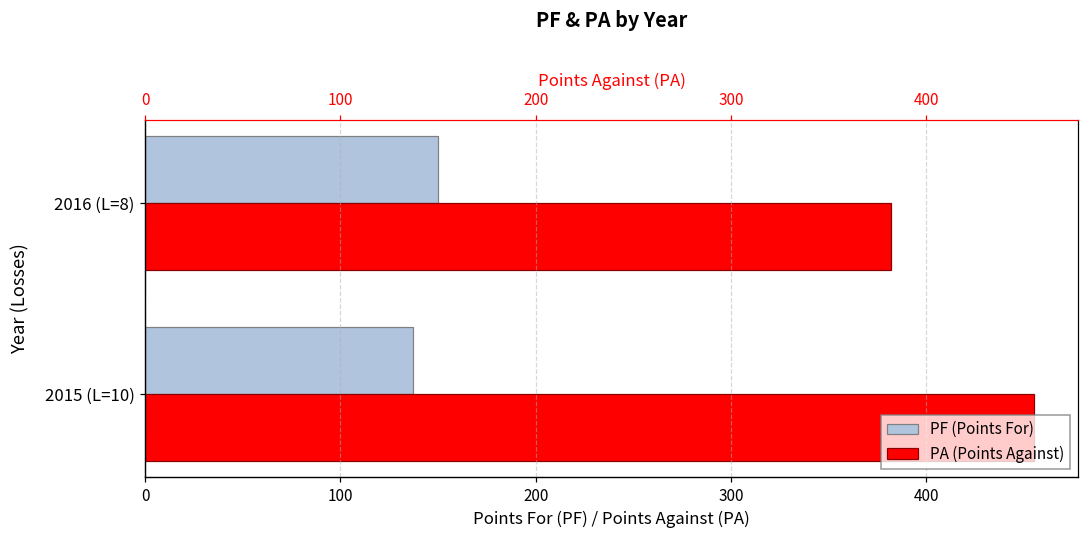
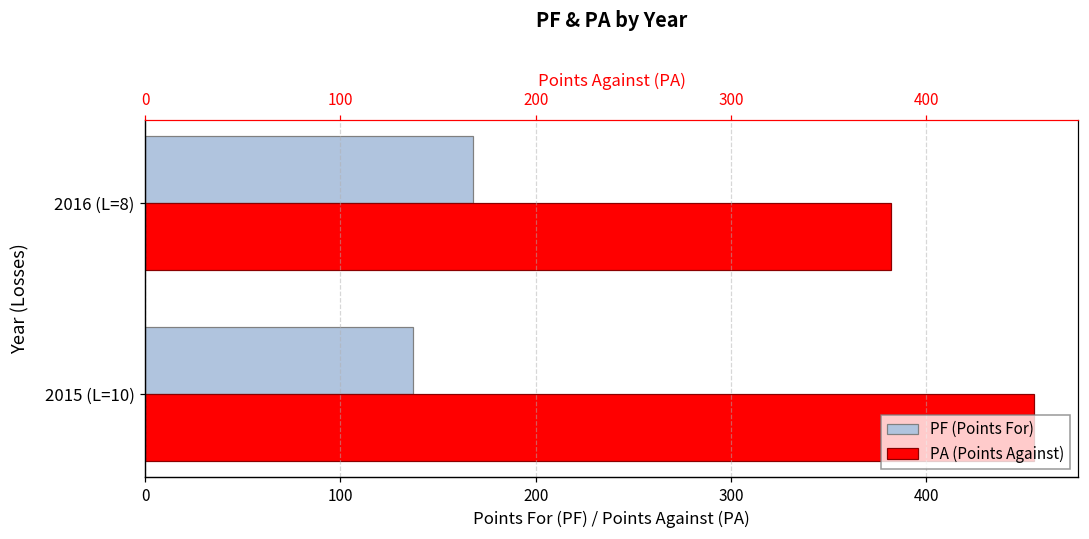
  {
    "PF (Points For)": {
-     "2016 (L=8)": 150,
+     "2016 (L=8)": 168,
      "2015 (L=10)": 137
    },
    "PA (Points Against)": {
      "2016 (L=8)": 382
    }
  }
